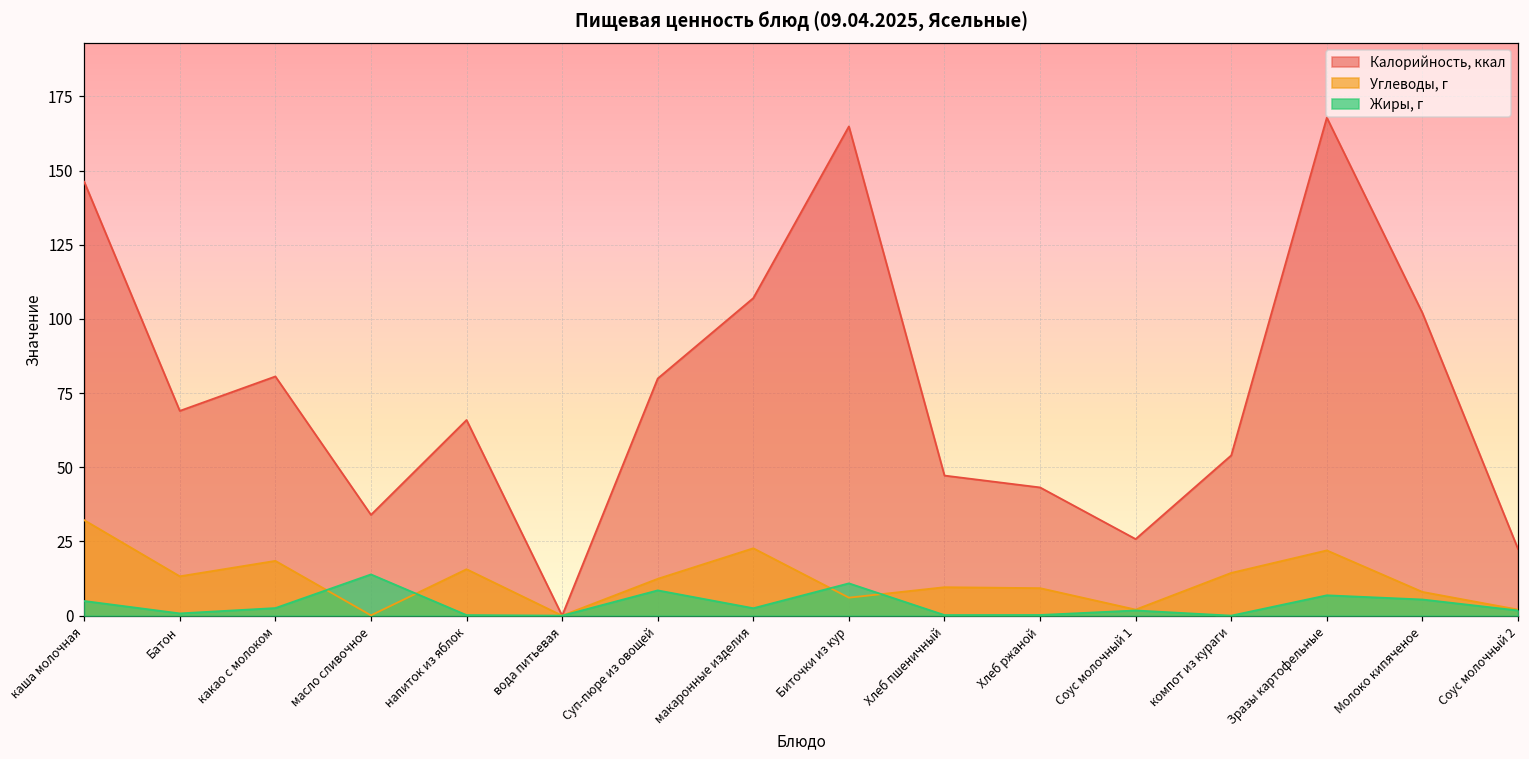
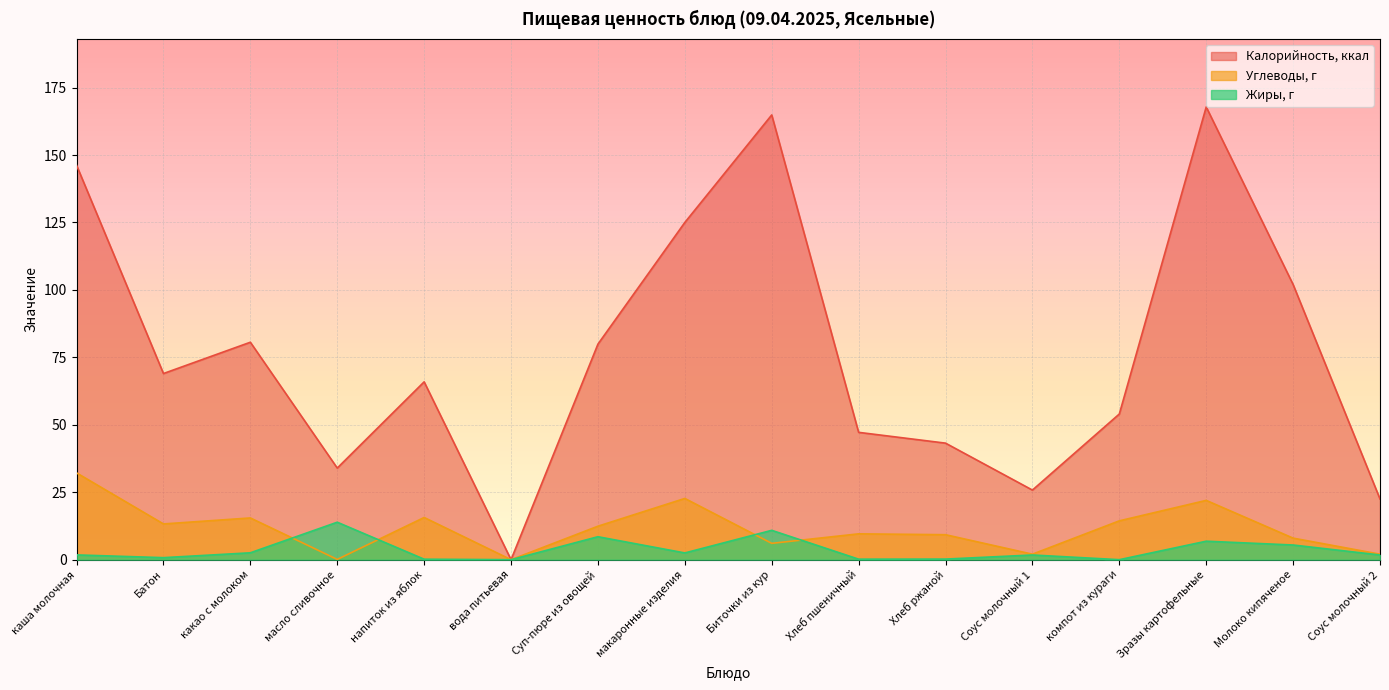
  {
    "Калорийность, ккал": {
      "каша молочная": 146,
      "Батон": 69,
      "какао с молоком": 81,
      "масло сливочное": 34,
      "напиток из яблок": 66,
      "Суп-пюре из овощей": 80,
-     "макаронные изделия": 107,
+     "макаронные изделия": 125,
      "Биточки из кур": 165,
      "Хлеб пшеничный": 47,
      "Хлеб ржаной": 43,
      "Соус молочный 1": 26,
      "компот из кураги": 54,
      "Зразы картофельные": 168,
      "Молоко кипяченое": 102,
      "Соус молочный 2": 23
    },
    "Углеводы, г": {
      "каша молочная": 32,
      "Батон": 13,
-     "какао с молоком": 18,
+     "какао с молоком": 15,
      "масло сливочное": 0,
      "напиток из яблок": 16,
      "Суп-пюре из овощей": 12,
      "макаронные изделия": 23,
      "Биточки из кур": 6,
      "Хлеб пшеничный": 10,
      "Хлеб ржаной": 9,
      "компот из кураги": 14,
      "Зразы картофельные": 22,
      "Молоко кипяченое": 8
    },
    "Жиры, г": {
-     "каша молочная": 5,
+     "каша молочная": 2,
      "Батон": 1,
      "какао с молоком": 3,
      "масло сливочное": 14,
      "напиток из яблок": 0,
      "Суп-пюре из овощей": 9,
      "макаронные изделия": 3,
      "Биточки из кур": 11,
      "Хлеб пшеничный": 0,
      "Хлеб ржаной": 0,
      "компот из кураги": 0,
      "Зразы картофельные": 7,
      "Молоко кипяченое": 5
    }
  }
